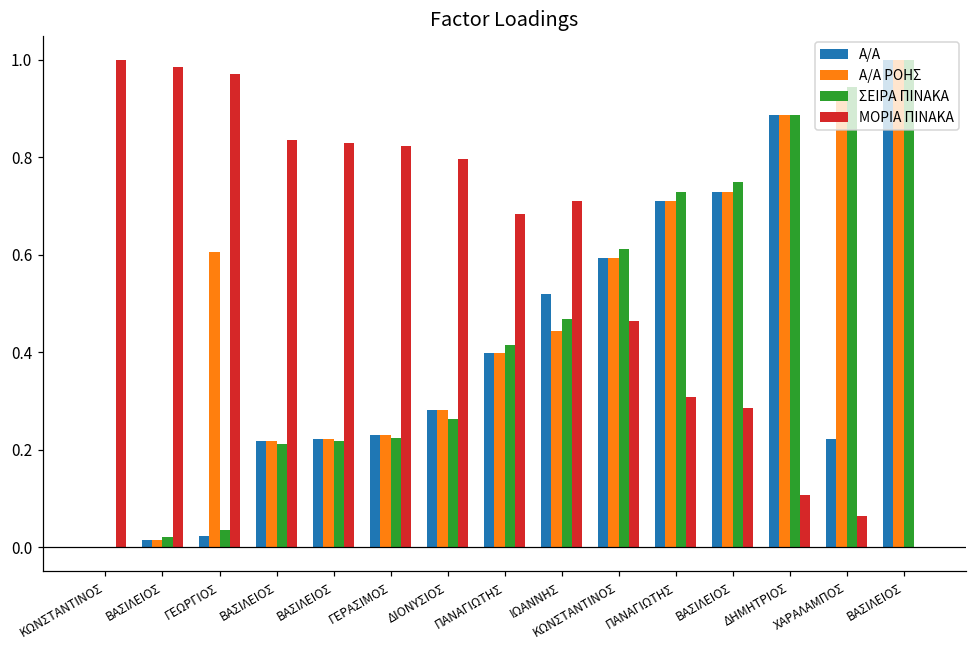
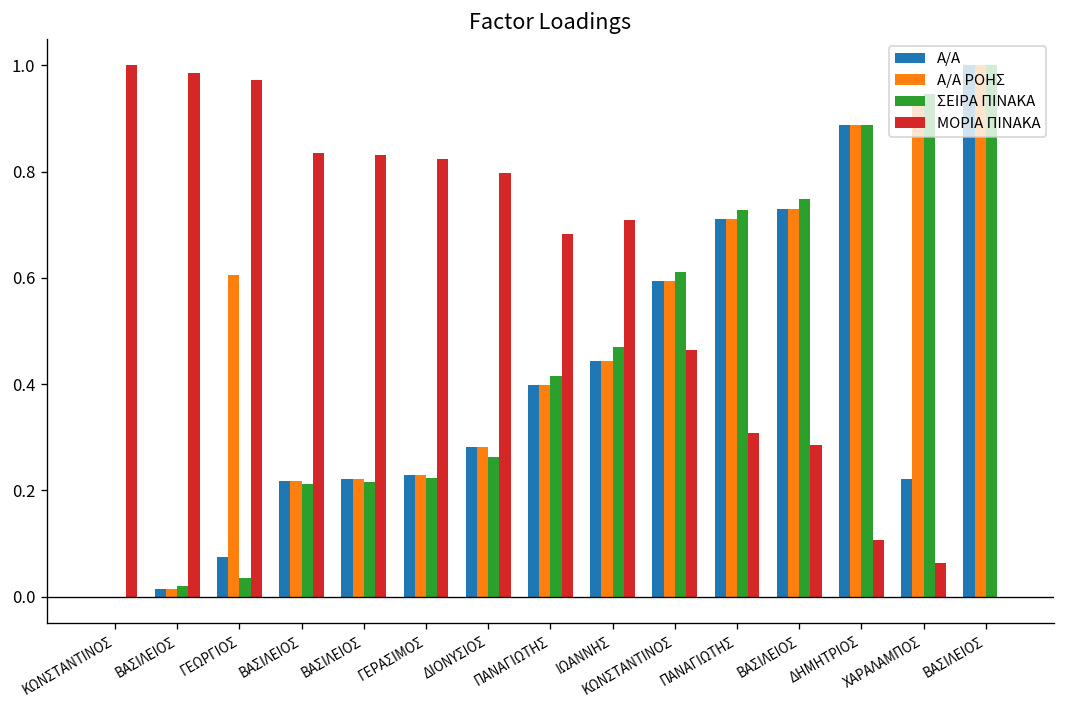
  {
    "Α/Α": {
-     "ΓΕΩΡΓΙΟΣ": 0.02,
+     "ΓΕΩΡΓΙΟΣ": 0.08,
      "ΓΕΡΑΣΙΜΟΣ": 0.23,
      "ΔΙΟΝΥΣΙΟΣ": 0.28,
-     "ΙΩΑΝΝΗΣ": 0.52,
+     "ΙΩΑΝΝΗΣ": 0.44,
      "ΔΗΜΗΤΡΙΟΣ": 0.89,
      "ΧΑΡΑΛΑΜΠΟΣ": 0.22
    },
    "Α/Α ΡΟΗΣ": {
      "ΓΕΩΡΓΙΟΣ": 0.61,
      "ΓΕΡΑΣΙΜΟΣ": 0.23,
      "ΔΙΟΝΥΣΙΟΣ": 0.28,
      "ΙΩΑΝΝΗΣ": 0.44,
      "ΔΗΜΗΤΡΙΟΣ": 0.89
    },
    "ΣΕΙΡΑ ΠΙΝΑΚΑ": {
      "ΓΕΩΡΓΙΟΣ": 0.04,
      "ΓΕΡΑΣΙΜΟΣ": 0.22,
      "ΔΙΟΝΥΣΙΟΣ": 0.26,
      "ΙΩΑΝΝΗΣ": 0.47,
      "ΔΗΜΗΤΡΙΟΣ": 0.89
    },
    "ΜΟΡΙΑ ΠΙΝΑΚΑ": {
      "ΓΕΩΡΓΙΟΣ": 0.97,
      "ΓΕΡΑΣΙΜΟΣ": 0.82,
      "ΔΙΟΝΥΣΙΟΣ": 0.80,
      "ΙΩΑΝΝΗΣ": 0.71,
      "ΔΗΜΗΤΡΙΟΣ": 0.11,
      "ΧΑΡΑΛΑΜΠΟΣ": 0.06
    }
  }
